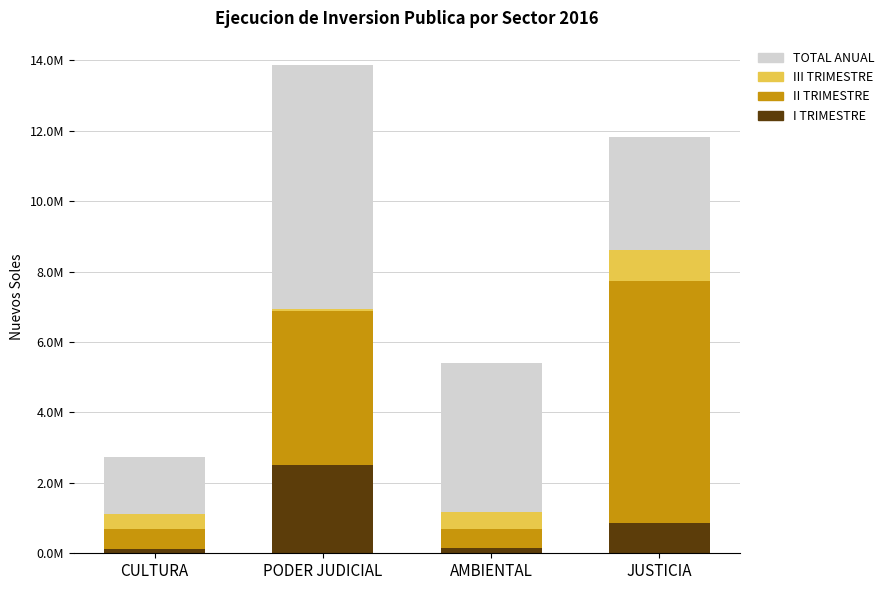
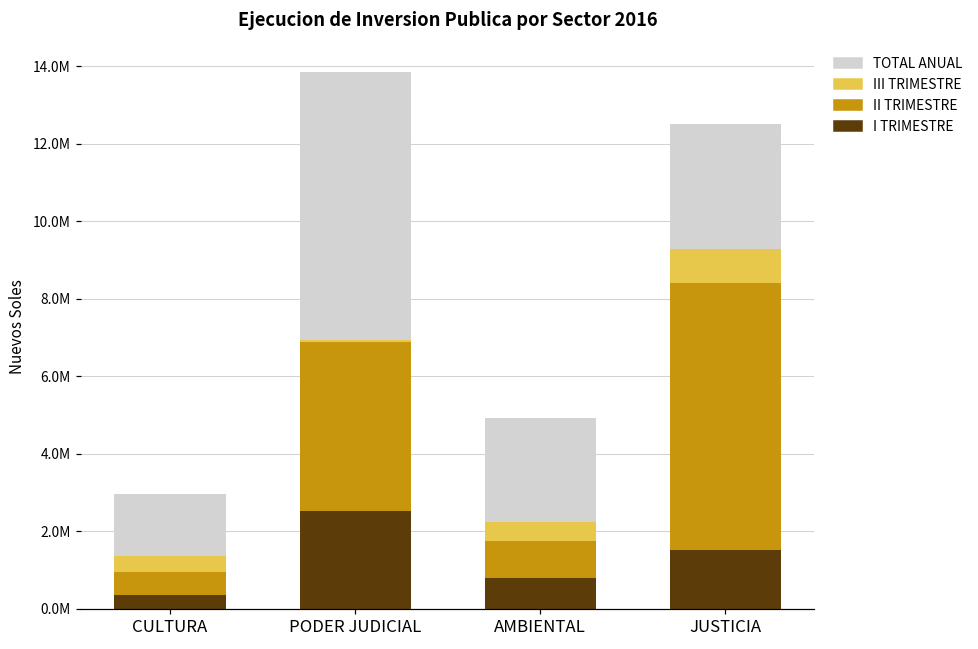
  {
    "I TRIMESTRE": {
-     "CULTURA": 100000,
+     "CULTURA": 400000,
      "PODER JUDICIAL": 2500000,
-     "AMBIENTAL": 100000,
-     "JUSTICIA": 900000
+     "AMBIENTAL": 800000,
+     "JUSTICIA": 1500000
    },
    "II TRIMESTRE": {
      "CULTURA": 600000,
      "PODER JUDICIAL": 4400000,
-     "AMBIENTAL": 500000,
+     "AMBIENTAL": 1000000,
      "JUSTICIA": 6900000
    },
    "III TRIMESTRE": {
      "CULTURA": 400000,
      "AMBIENTAL": 500000,
      "JUSTICIA": 900000
    },
    "TOTAL ANUAL": {
      "CULTURA": 1600000,
      "PODER JUDICIAL": 6900000,
-     "AMBIENTAL": 4200000,
+     "AMBIENTAL": 2700000,
      "JUSTICIA": 3200000
    }
  }
